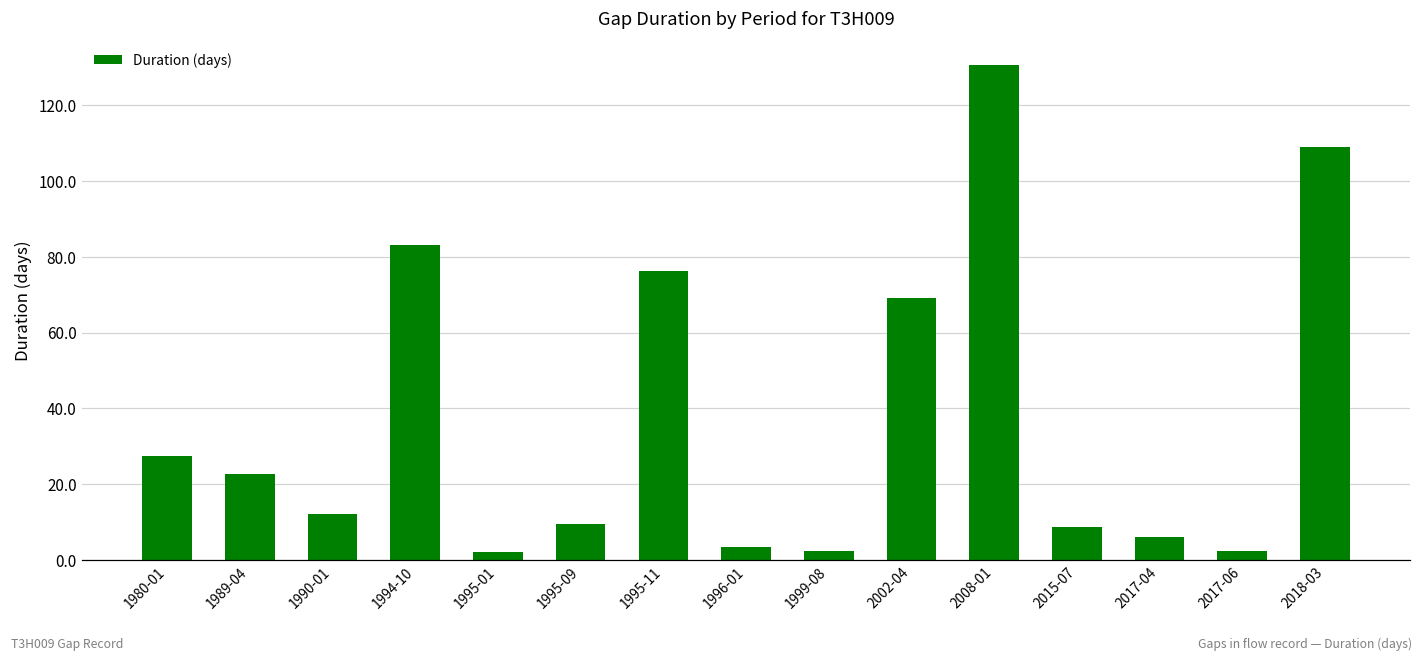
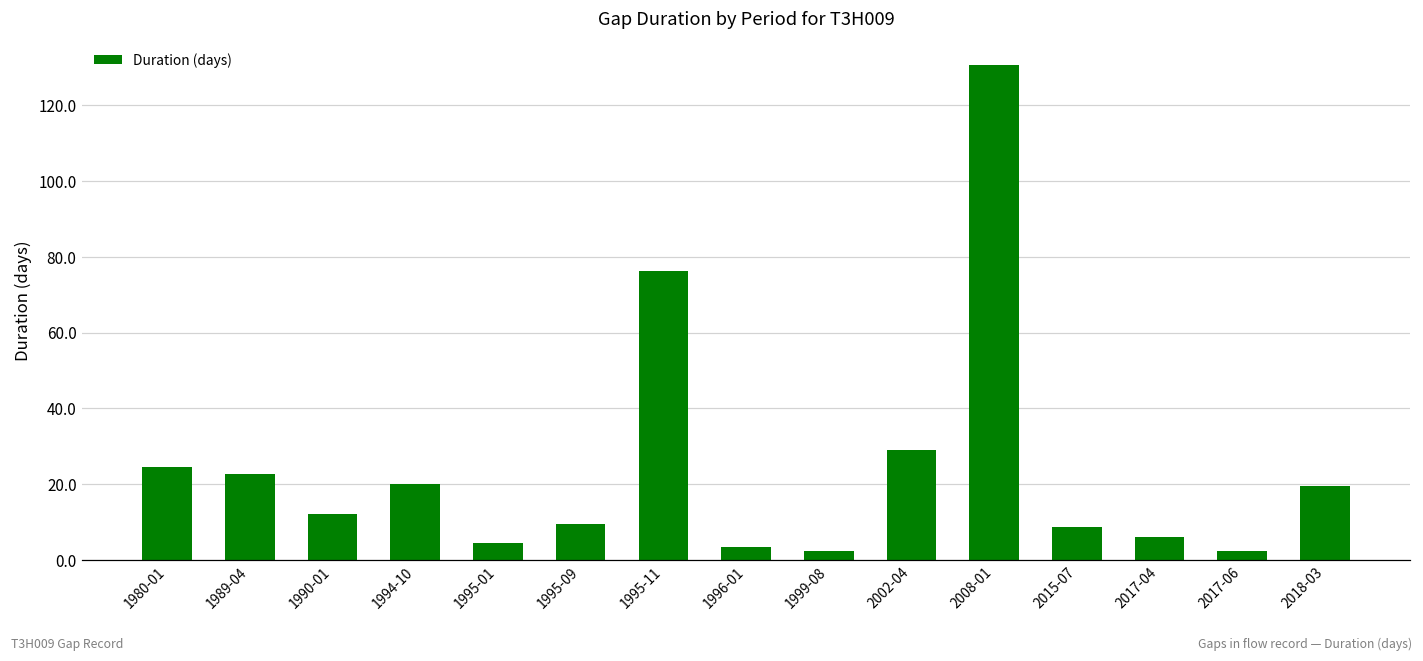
  {
-   "1980-01": 27,
+   "1980-01": 25,
    "1989-04": 23,
    "1990-01": 12,
-   "1994-10": 83,
-   "1995-01": 2,
+   "1994-10": 20,
+   "1995-01": 4,
    "1995-09": 9,
    "1995-11": 76,
    "1996-01": 3,
    "1999-08": 2,
-   "2002-04": 69,
+   "2002-04": 29,
    "2008-01": 131,
    "2015-07": 9,
    "2017-04": 6,
    "2017-06": 2,
-   "2018-03": 109
+   "2018-03": 20
  }
